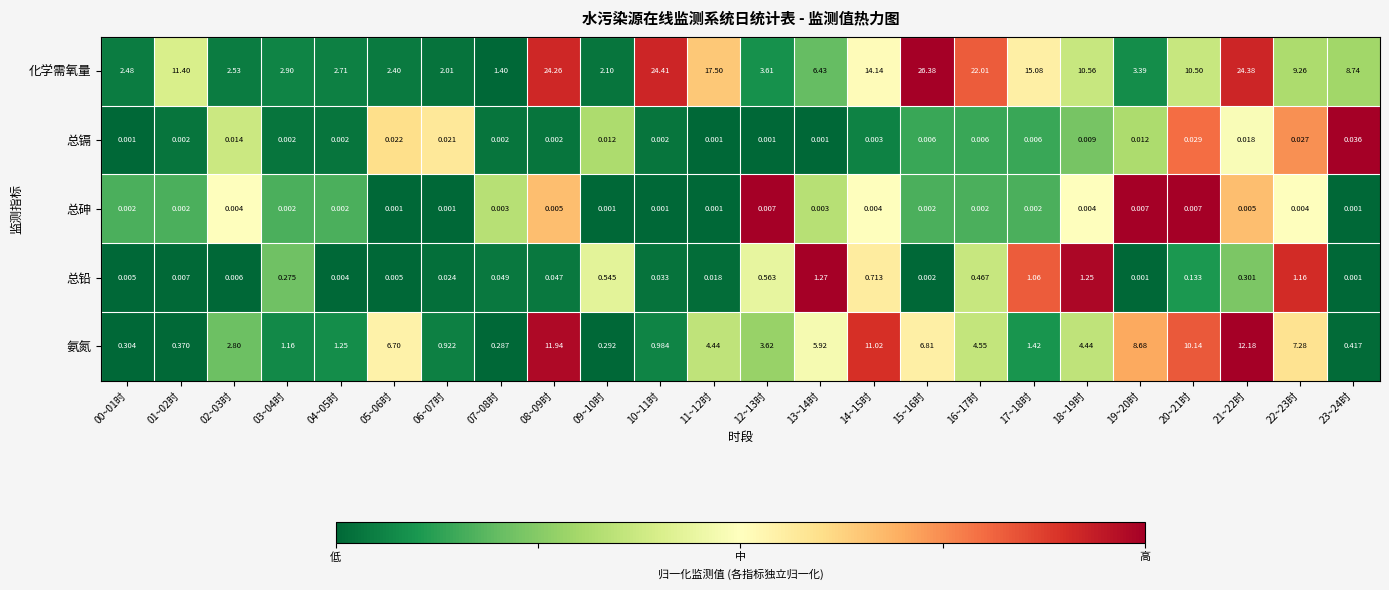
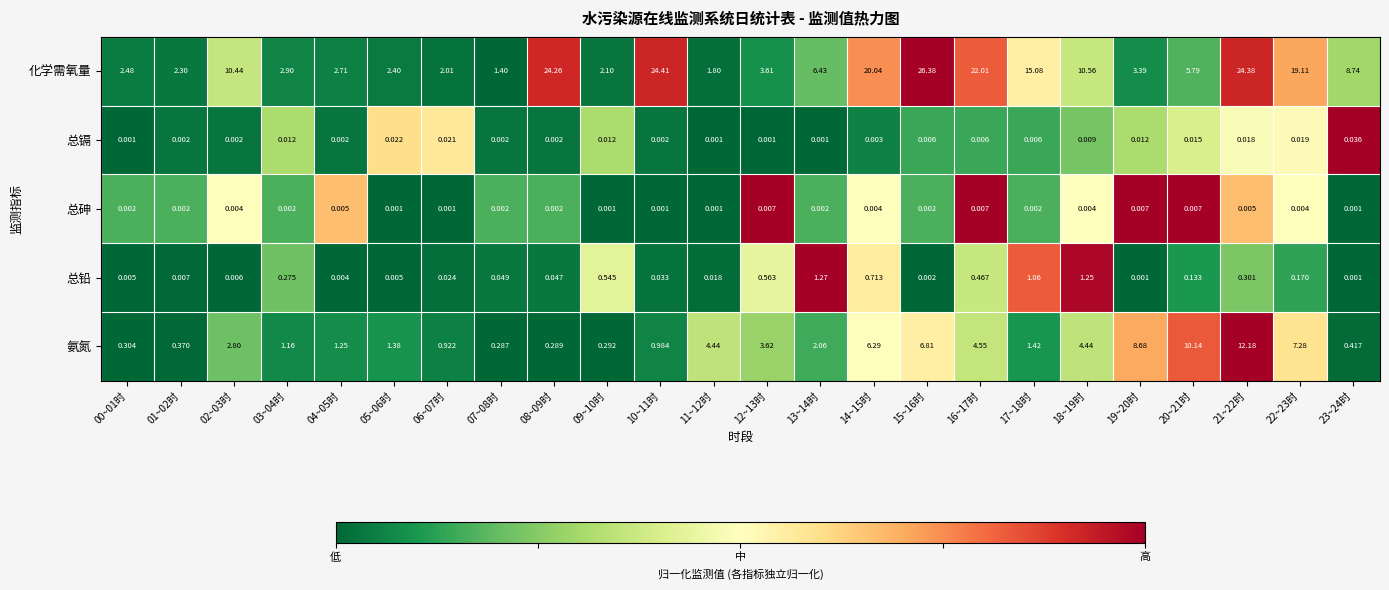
  {
    "化学需氧量": {
      "00~01时": 2.48,
-     "01~02时": 11.40,
-     "02~03时": 2.53,
+     "01~02时": 2.30,
+     "02~03时": 10.44,
      "03~04时": 2.90,
      "04~05时": 2.71,
      "05~06时": 2.40,
      "06~07时": 2.01,
      "07~08时": 1.40,
      "08~09时": 24.26,
      "09~10时": 2.10,
      "10~11时": 24.41,
-     "11~12时": 17.50,
+     "11~12时": 1.80,
      "12~13时": 3.61,
      "13~14时": 6.43,
-     "14~15时": 14.14,
+     "14~15时": 20.04,
      "15~16时": 26.38,
      "16~17时": 22.01,
      "17~18时": 15.08,
      "18~19时": 10.56,
      "19~20时": 3.39,
-     "20~21时": 10.50,
+     "20~21时": 5.79,
      "21~22时": 24.38,
-     "22~23时": 9.26,
+     "22~23时": 19.11,
      "23~24时": 8.74
    },
    "总镉": {
      "00~01时": 0.001,
      "01~02时": 0.002,
-     "02~03时": 0.014,
-     "03~04时": 0.002,
+     "02~03时": 0.002,
+     "03~04时": 0.012,
      "04~05时": 0.002,
      "05~06时": 0.022,
      "06~07时": 0.021,
      "07~08时": 0.002,
      "08~09时": 0.002,
      "09~10时": 0.012,
      "10~11时": 0.002,
      "11~12时": 0.001,
      "12~13时": 0.001,
      "13~14时": 0.001,
      "14~15时": 0.003,
      "15~16时": 0.006,
      "16~17时": 0.006,
      "17~18时": 0.006,
      "18~19时": 0.009,
      "19~20时": 0.012,
-     "20~21时": 0.029,
+     "20~21时": 0.015,
      "21~22时": 0.018,
-     "22~23时": 0.027,
+     "22~23时": 0.019,
      "23~24时": 0.036
    },
    "总砷": {
      "00~01时": 0.002,
      "01~02时": 0.002,
      "02~03时": 0.004,
      "03~04时": 0.002,
-     "04~05时": 0.002,
+     "04~05时": 0.005,
      "05~06时": 0.001,
      "06~07时": 0.001,
-     "07~08时": 0.003,
-     "08~09时": 0.005,
+     "07~08时": 0.002,
+     "08~09时": 0.002,
      "09~10时": 0.001,
      "10~11时": 0.001,
      "11~12时": 0.001,
      "12~13时": 0.007,
-     "13~14时": 0.003,
+     "13~14时": 0.002,
      "14~15时": 0.004,
      "15~16时": 0.002,
-     "16~17时": 0.002,
+     "16~17时": 0.007,
      "17~18时": 0.002,
      "18~19时": 0.004,
      "19~20时": 0.007,
      "20~21时": 0.007,
      "21~22时": 0.005,
      "22~23时": 0.004,
      "23~24时": 0.001
    },
    "总铅": {
      "00~01时": 0.005,
      "01~02时": 0.007,
      "02~03时": 0.006,
      "03~04时": 0.275,
      "04~05时": 0.004,
      "05~06时": 0.005,
      "06~07时": 0.024,
      "07~08时": 0.049,
      "08~09时": 0.047,
      "09~10时": 0.545,
      "10~11时": 0.033,
      "11~12时": 0.018,
      "12~13时": 0.563,
      "13~14时": 1.27,
      "14~15时": 0.713,
      "15~16时": 0.002,
      "16~17时": 0.467,
      "17~18时": 1.06,
      "18~19时": 1.25,
      "19~20时": 0.001,
      "20~21时": 0.133,
      "21~22时": 0.301,
-     "22~23时": 1.16,
+     "22~23时": 0.170,
      "23~24时": 0.001
    },
    "氨氮": {
      "00~01时": 0.304,
      "01~02时": 0.370,
      "02~03时": 2.80,
      "03~04时": 1.16,
      "04~05时": 1.25,
-     "05~06时": 6.70,
+     "05~06时": 1.38,
      "06~07时": 0.922,
      "07~08时": 0.287,
-     "08~09时": 11.94,
+     "08~09时": 0.289,
      "09~10时": 0.292,
      "10~11时": 0.984,
      "11~12时": 4.44,
      "12~13时": 3.62,
-     "13~14时": 5.92,
-     "14~15时": 11.02,
+     "13~14时": 2.06,
+     "14~15时": 6.29,
      "15~16时": 6.81,
      "16~17时": 4.55,
      "17~18时": 1.42,
      "18~19时": 4.44,
      "19~20时": 8.68,
      "20~21时": 10.14,
      "21~22时": 12.18,
      "22~23时": 7.28,
      "23~24时": 0.417
    }
  }
